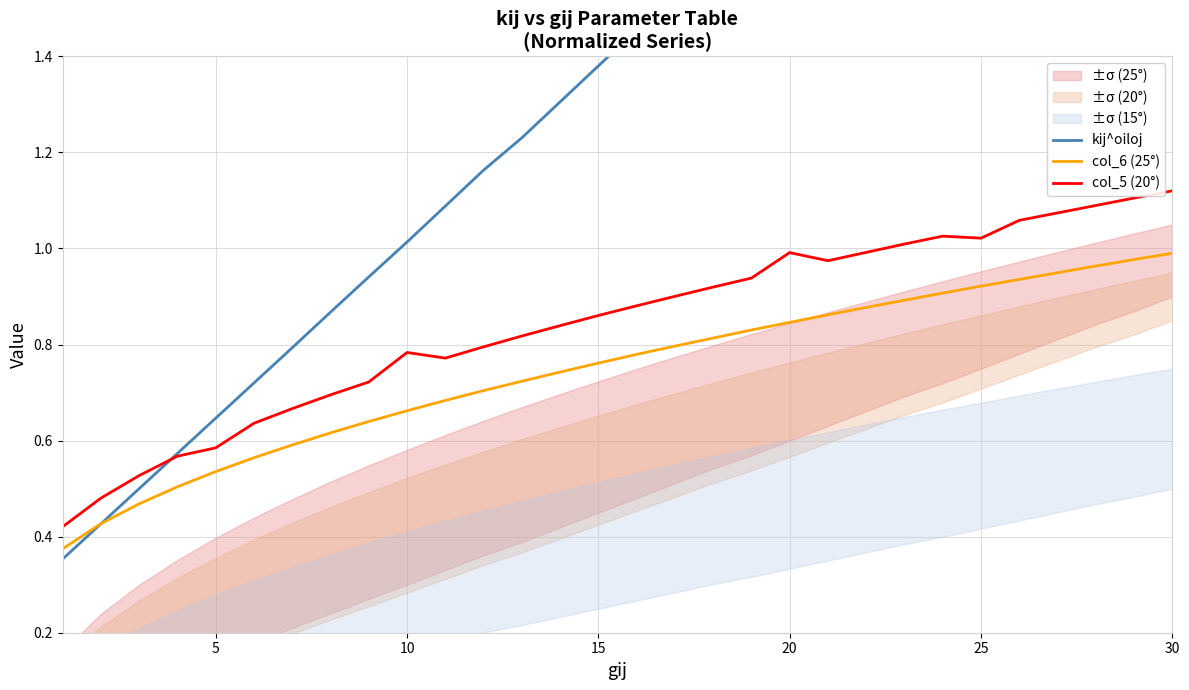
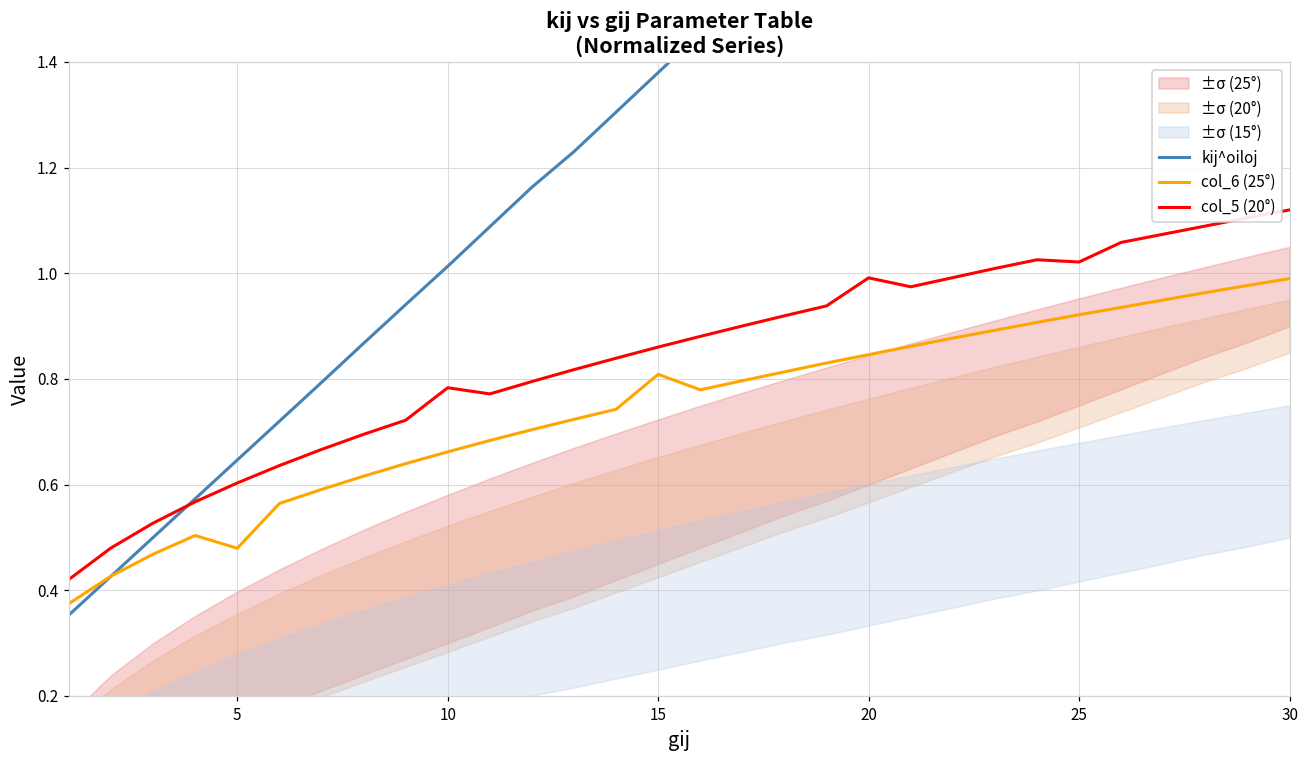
  {
    "kij^oiloj": {
      "5": 0.65,
      "10": 1.01,
      "15": 1.38
    },
    "col_6 (25°)": {
-     "5": 0.54,
+     "5": 0.48,
      "10": 0.66,
-     "15": 0.76,
+     "15": 0.81,
      "25": 0.92,
      "30": 0.99
    },
    "col_5 (20°)": {
-     "5": 0.58,
+     "5": 0.60,
      "10": 0.78,
      "15": 0.86,
      "20": 0.99,
      "25": 1.02,
      "30": 1.12
    }
  }
